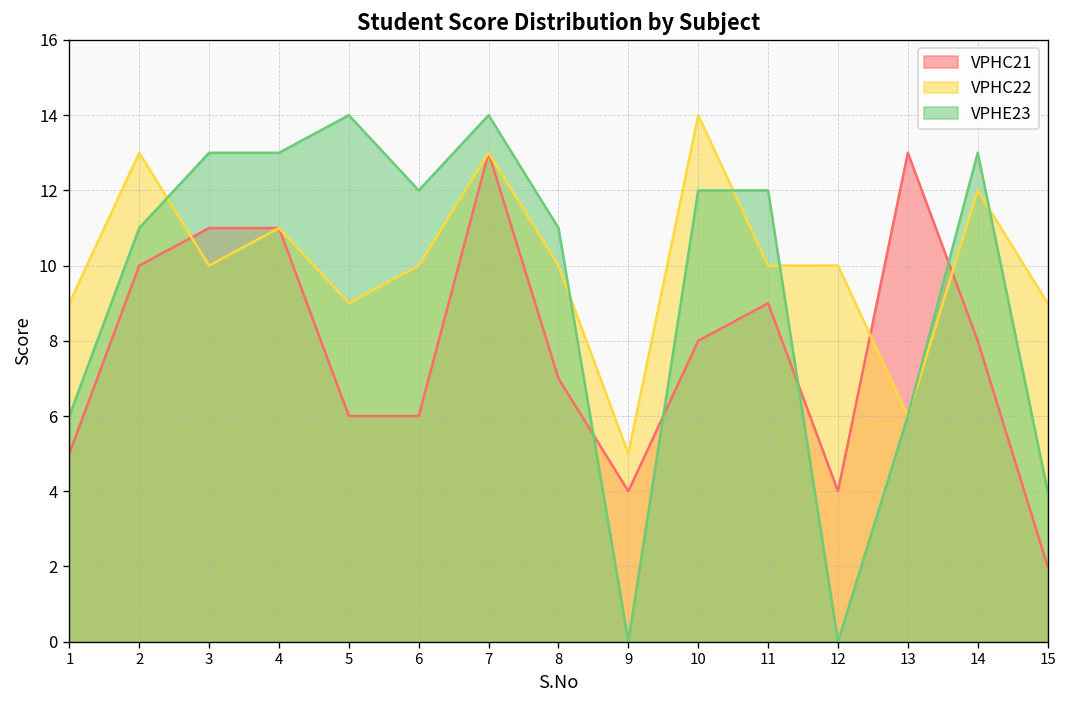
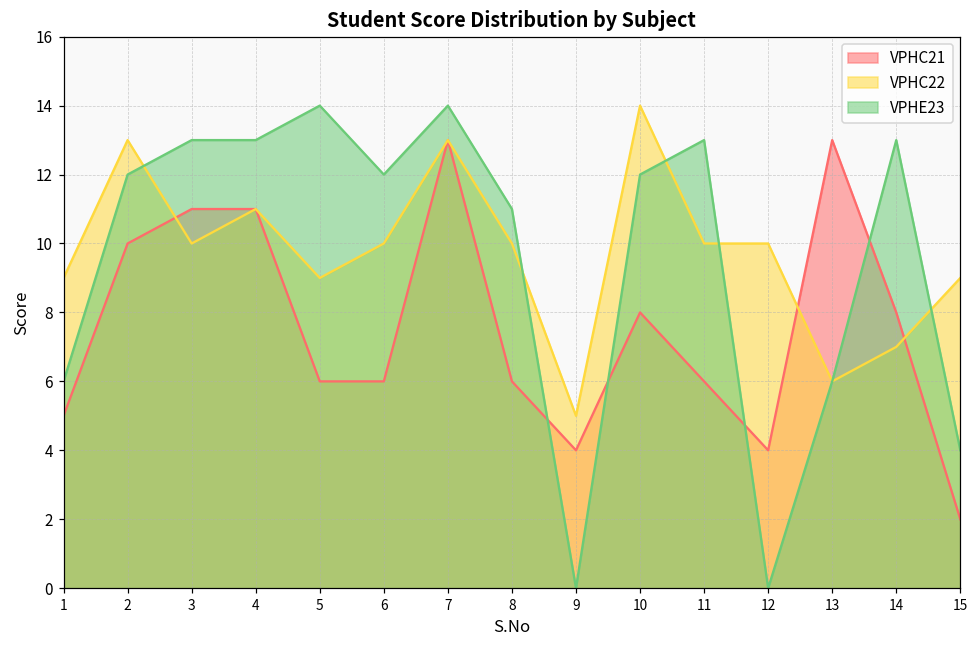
  {
    "VPHC21": {
      "1": 5,
      "2": 10,
      "3": 11,
      "5": 6,
      "6": 6,
-     "8": 7,
+     "8": 6,
      "9": 4,
      "10": 8,
-     "11": 9,
+     "11": 6,
      "12": 4,
      "13": 13,
      "14": 8,
      "15": 2
    },
    "VPHC22": {
      "1": 9,
      "2": 13,
      "3": 10,
      "5": 9,
      "6": 10,
      "8": 10,
      "9": 5,
      "10": 14,
      "11": 10,
      "12": 10,
-     "14": 12,
+     "14": 7,
      "15": 9
    },
    "VPHE23": {
      "1": 6,
-     "2": 11,
+     "2": 12,
      "3": 13,
      "4": 13,
      "5": 14,
      "6": 12,
      "7": 14,
      "8": 11,
      "9": 0,
      "10": 12,
-     "11": 12,
+     "11": 13,
      "12": 0,
      "14": 13,
      "15": 4
    }
  }
